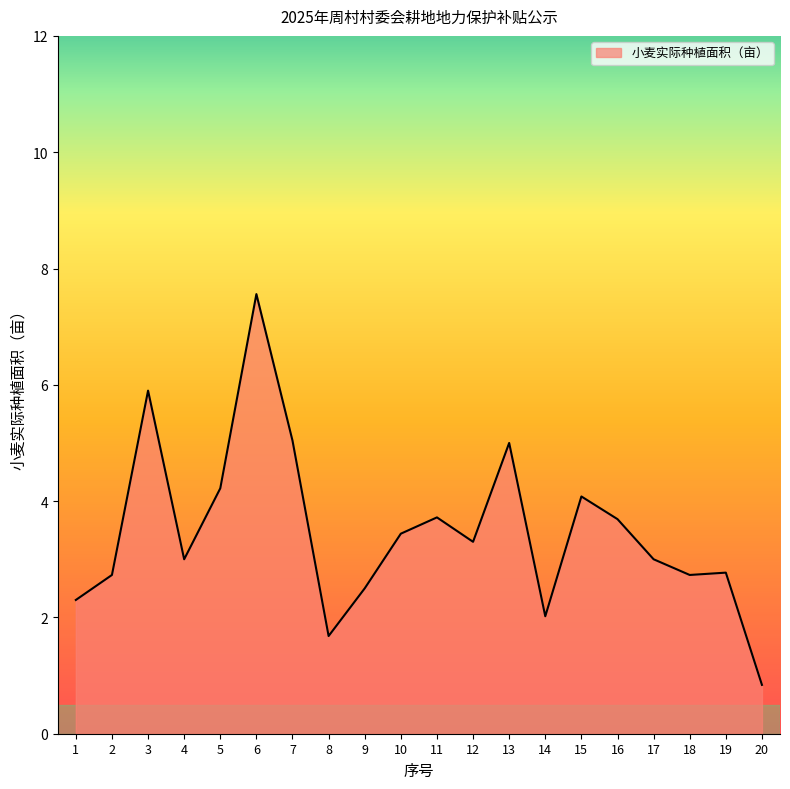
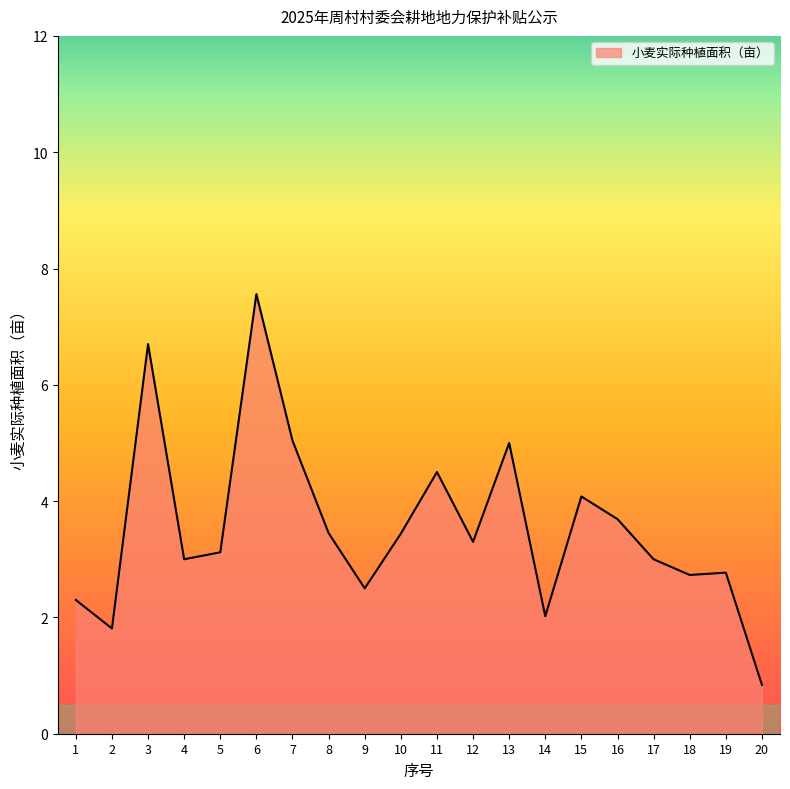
  {
    "1": 2.3,
-   "2": 2.7,
-   "3": 5.9,
+   "2": 1.8,
+   "3": 6.7,
    "4": 3.0,
-   "5": 4.2,
+   "5": 3.1,
    "6": 7.6,
    "7": 5.0,
-   "8": 1.7,
+   "8": 3.5,
    "9": 2.5,
    "10": 3.4,
-   "11": 3.7,
+   "11": 4.5,
    "12": 3.3,
    "13": 5.0,
    "14": 2.0,
    "15": 4.1,
    "16": 3.7,
    "17": 3.0,
    "18": 2.7,
    "19": 2.8,
    "20": 0.8
  }
